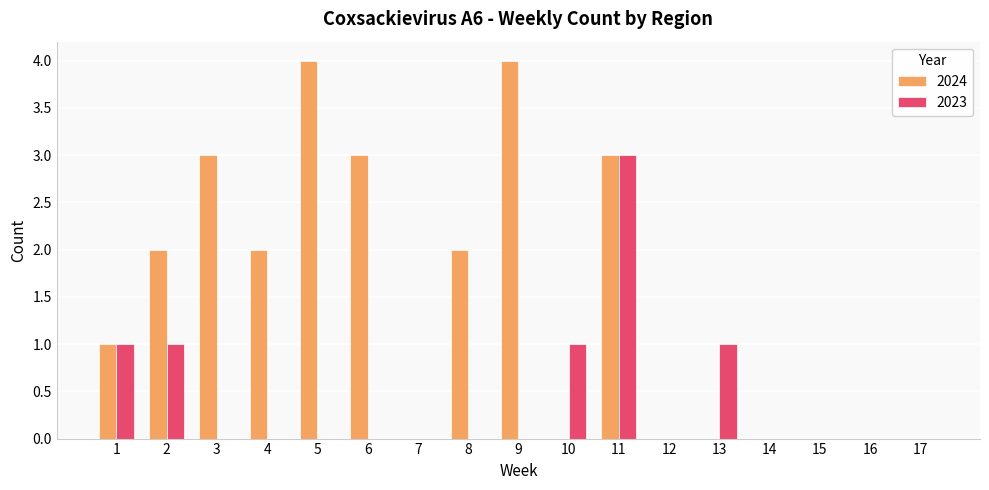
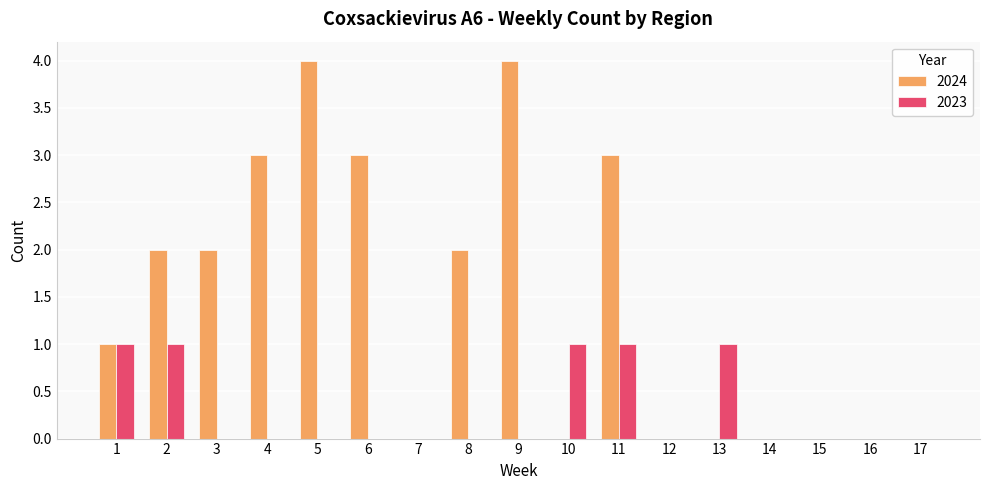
  {
    "2024": {
      "1": 1,
      "2": 2,
-     "3": 3,
-     "4": 2,
+     "3": 2,
+     "4": 3,
      "5": 4,
      "6": 3,
      "7": 0,
      "8": 2,
      "9": 4,
      "10": 0,
      "11": 3,
      "12": 0,
      "13": 0,
      "14": 0,
      "15": 0,
      "16": 0,
      "17": 0
    },
    "2023": {
      "1": 1,
      "2": 1,
      "3": 0,
      "4": 0,
      "5": 0,
      "6": 0,
      "7": 0,
      "8": 0,
      "9": 0,
      "10": 1,
-     "11": 3,
+     "11": 1,
      "12": 0,
      "13": 1,
      "14": 0,
      "15": 0,
      "16": 0,
      "17": 0
    }
  }
